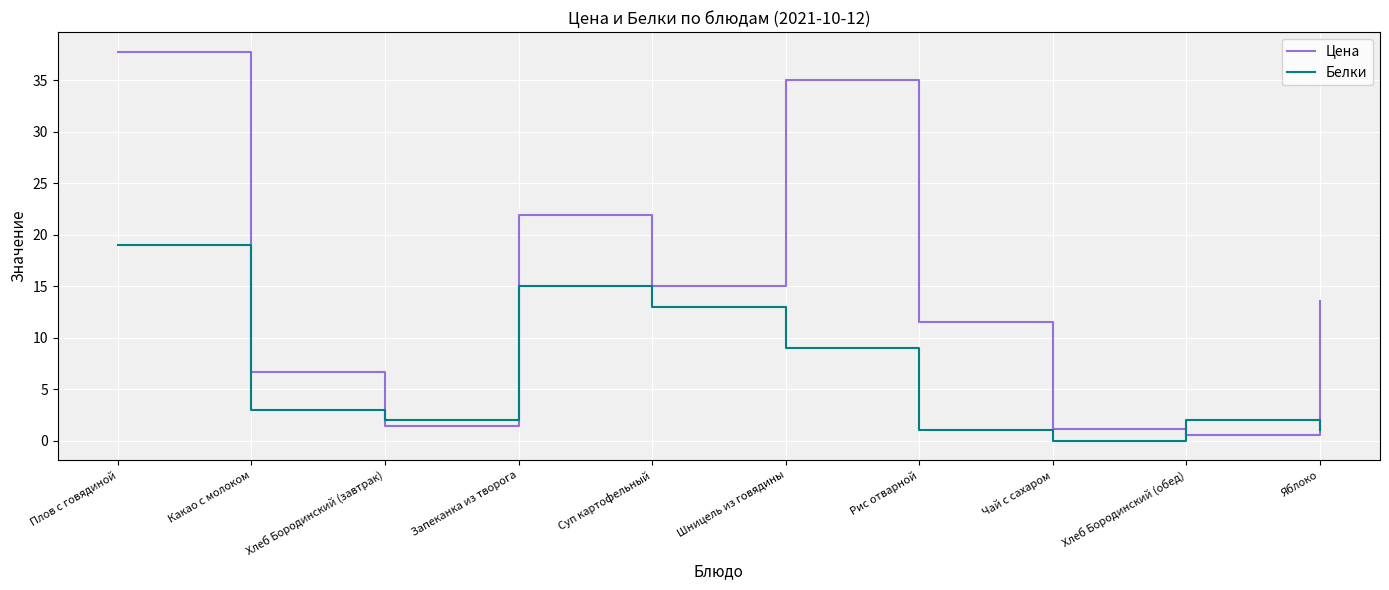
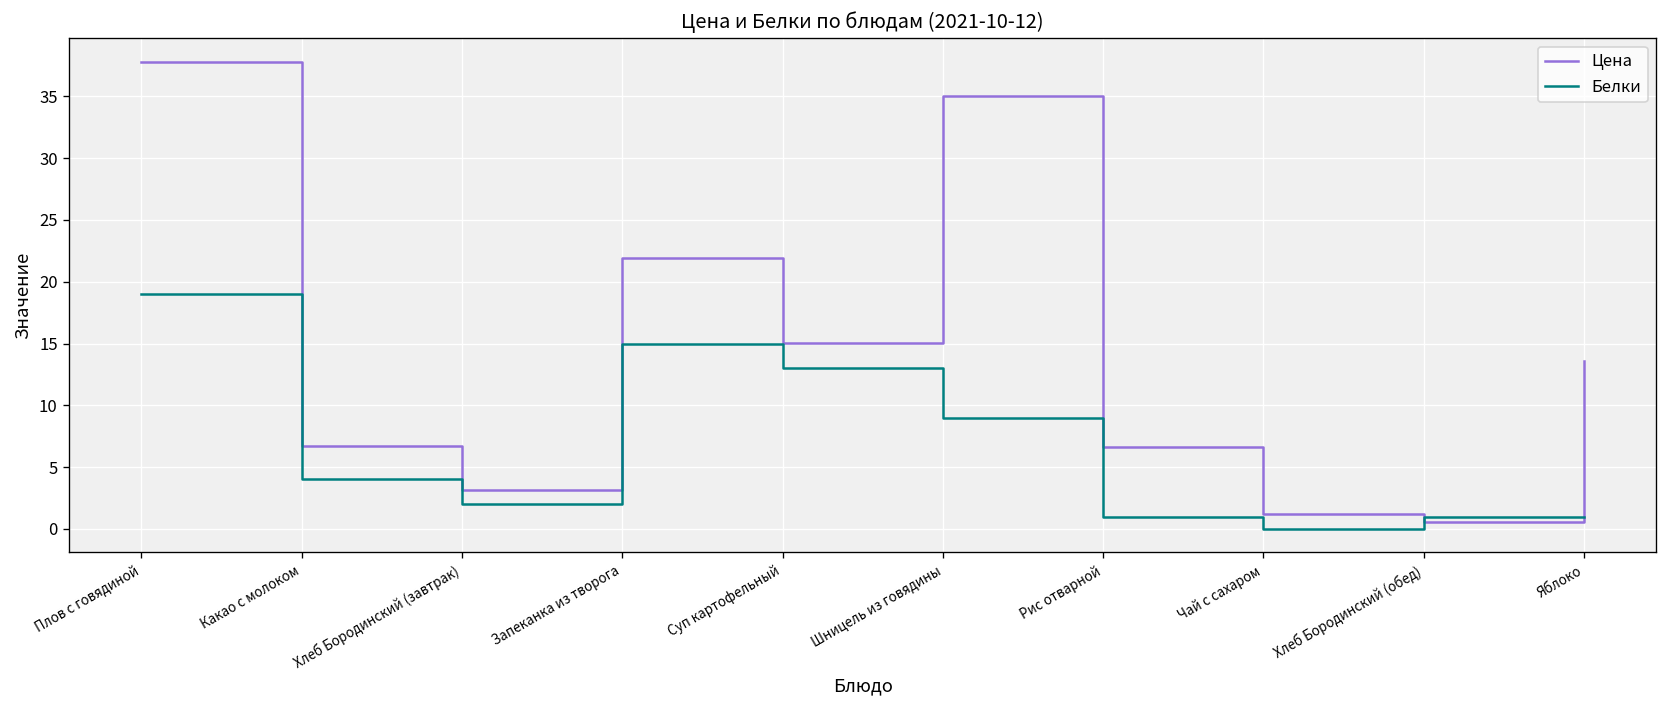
  {
    "Цена": {
      "Плов с говядиной": 37.8,
      "Какао с молоком": 6.7,
-     "Хлеб Бородинский (завтрак)": 1.5,
+     "Хлеб Бородинский (завтрак)": 3.1,
      "Запеканка из творога": 21.9,
      "Суп картофельный": 15.0,
      "Шницель из говядины": 35.0,
-     "Рис отварной": 11.5,
+     "Рис отварной": 6.6,
      "Чай с сахаром": 1.2,
      "Хлеб Бородинский (обед)": 0.5,
      "Яблоко": 13.6
    },
    "Белки": {
      "Плов с говядиной": 19,
-     "Какао с молоком": 3,
+     "Какао с молоком": 4,
      "Хлеб Бородинский (завтрак)": 2,
      "Запеканка из творога": 15,
      "Суп картофельный": 13,
      "Шницель из говядины": 9,
      "Рис отварной": 1,
      "Чай с сахаром": 0,
-     "Хлеб Бородинский (обед)": 2,
+     "Хлеб Бородинский (обед)": 1,
      "Яблоко": 1
    }
  }
